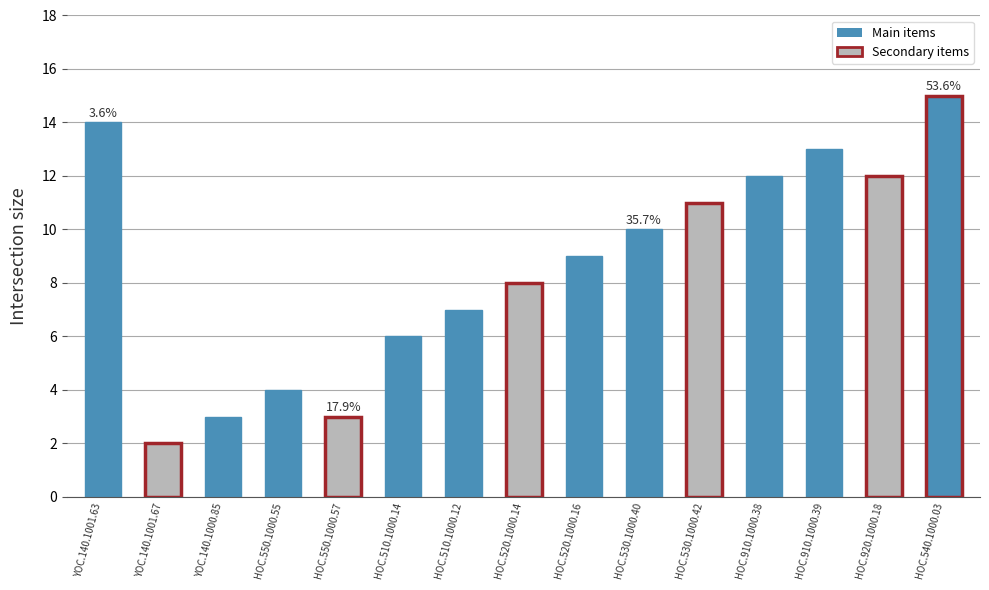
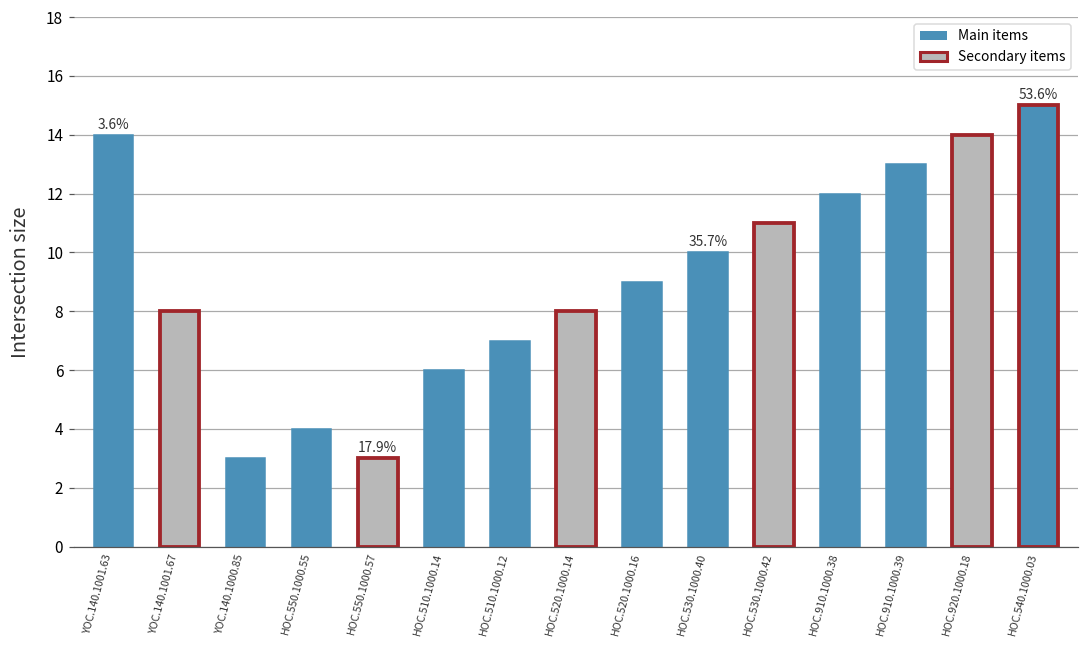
  {
-   "YOC.140.1001.67": 2,
+   "YOC.140.1001.67": 8,
    "YOC.140.1000.85": 3,
    "HOC.550.1000.55": 4,
    "HOC.510.1000.14": 6,
    "HOC.510.1000.12": 7,
    "HOC.520.1000.14": 8,
    "HOC.520.1000.16": 9,
    "HOC.530.1000.42": 11,
    "HOC.910.1000.38": 12,
    "HOC.910.1000.39": 13,
-   "HOC.920.1000.18": 12
+   "HOC.920.1000.18": 14
  }
